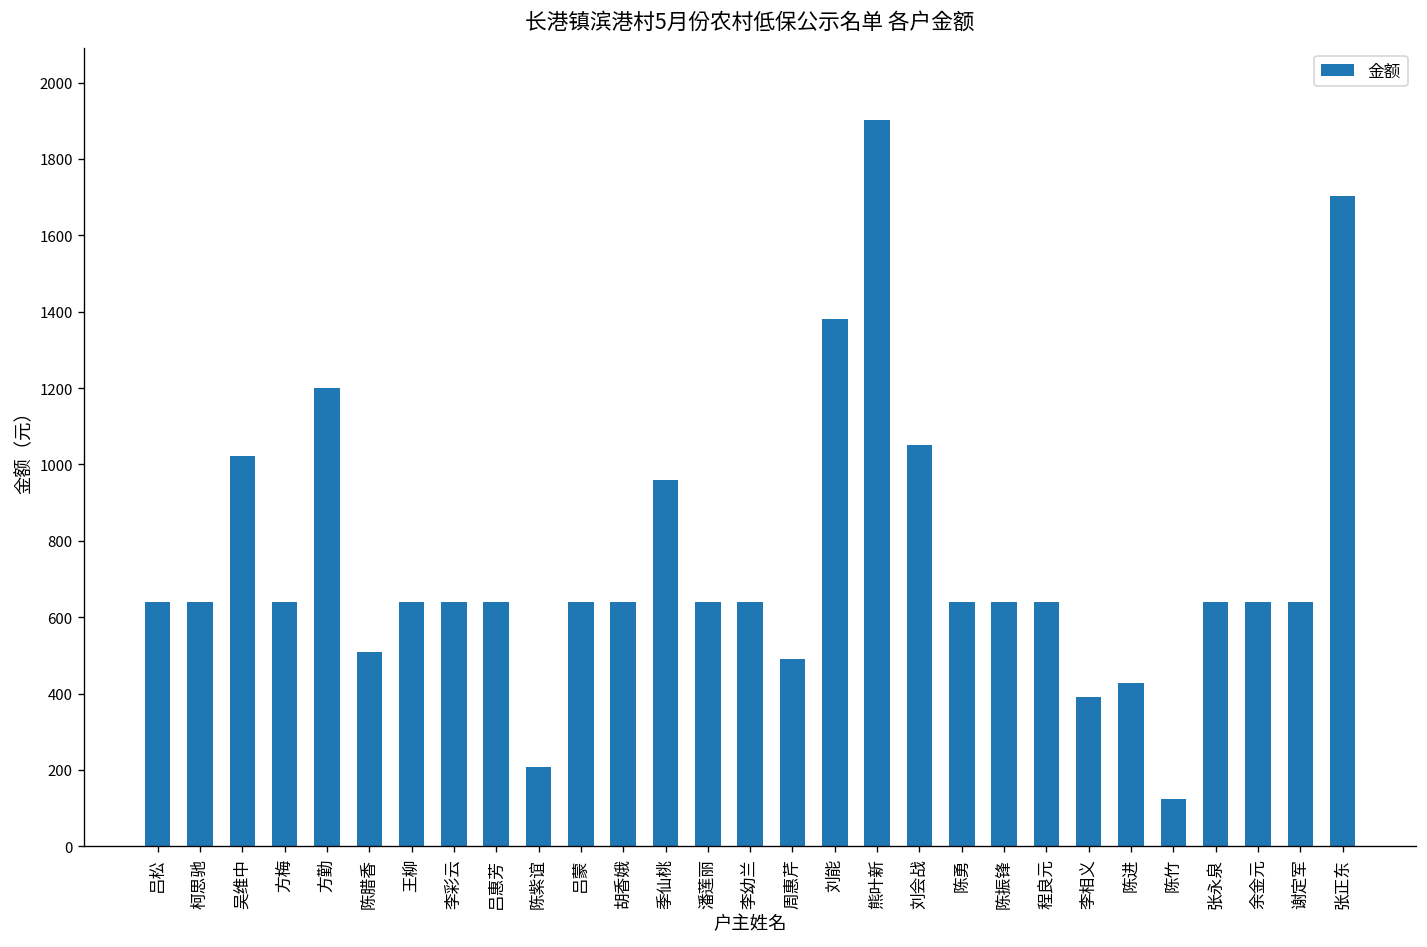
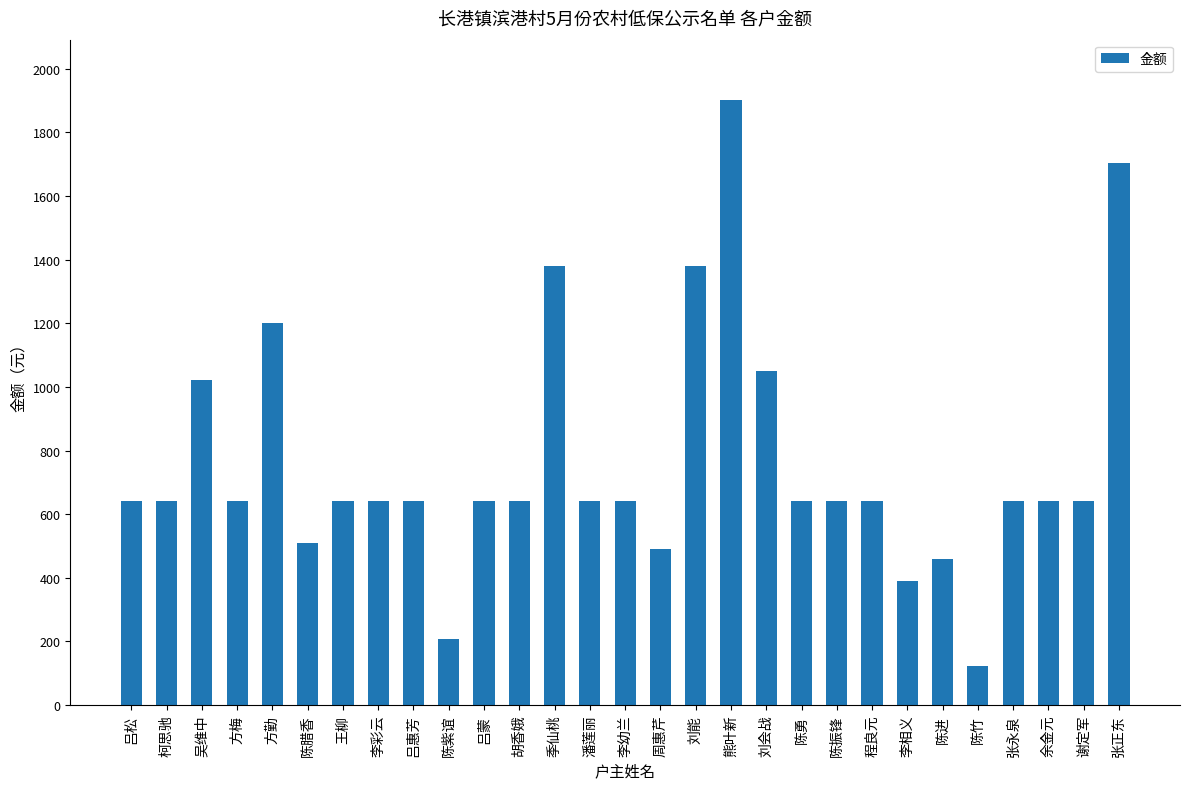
  {
    "吕松": 640,
    "柯思驰": 640,
    "吴维中": 1020,
    "方梅": 640,
    "方勤": 1200,
    "陈腊香": 510,
    "王柳": 640,
    "李彩云": 640,
    "吕惠芳": 640,
    "陈紫谊": 210,
    "吕蒙": 640,
    "胡香娥": 640,
-   "季仙桃": 960,
+   "季仙桃": 1380,
    "潘莲丽": 640,
    "李幼兰": 640,
    "周惠芹": 490,
    "刘能": 1380,
    "熊叶新": 1900,
    "刘会战": 1050,
    "陈勇": 640,
    "陈振锋": 640,
    "程良元": 640,
    "李相义": 390,
-   "陈进": 430,
+   "陈进": 460,
    "陈竹": 120,
    "张永泉": 640,
    "余金元": 640,
    "谢定军": 640,
    "张正东": 1700
  }
